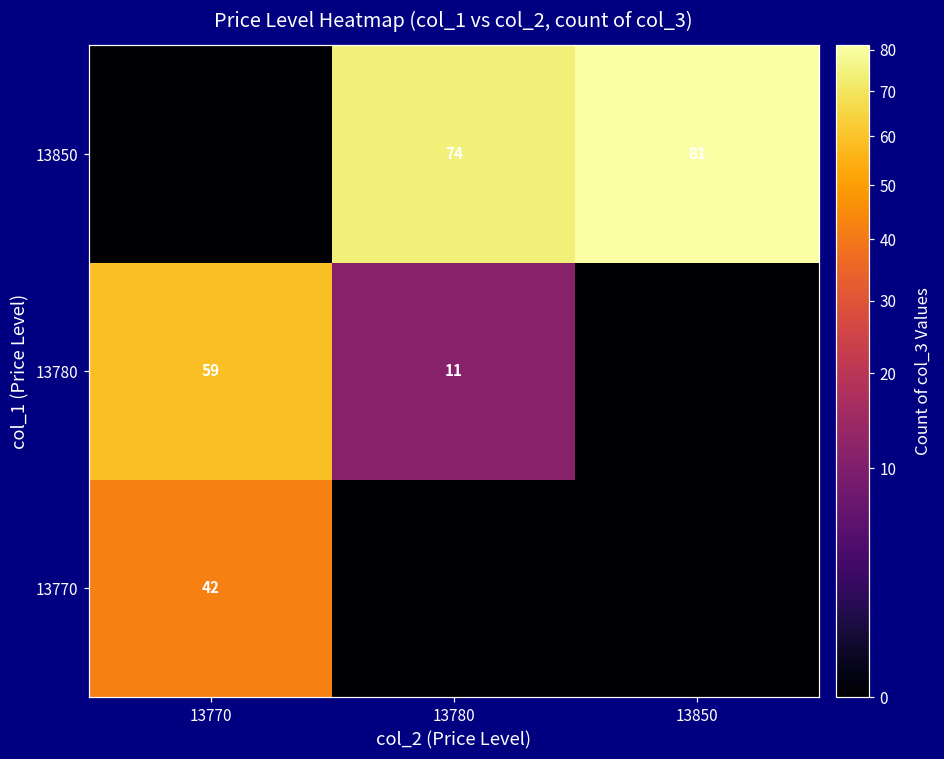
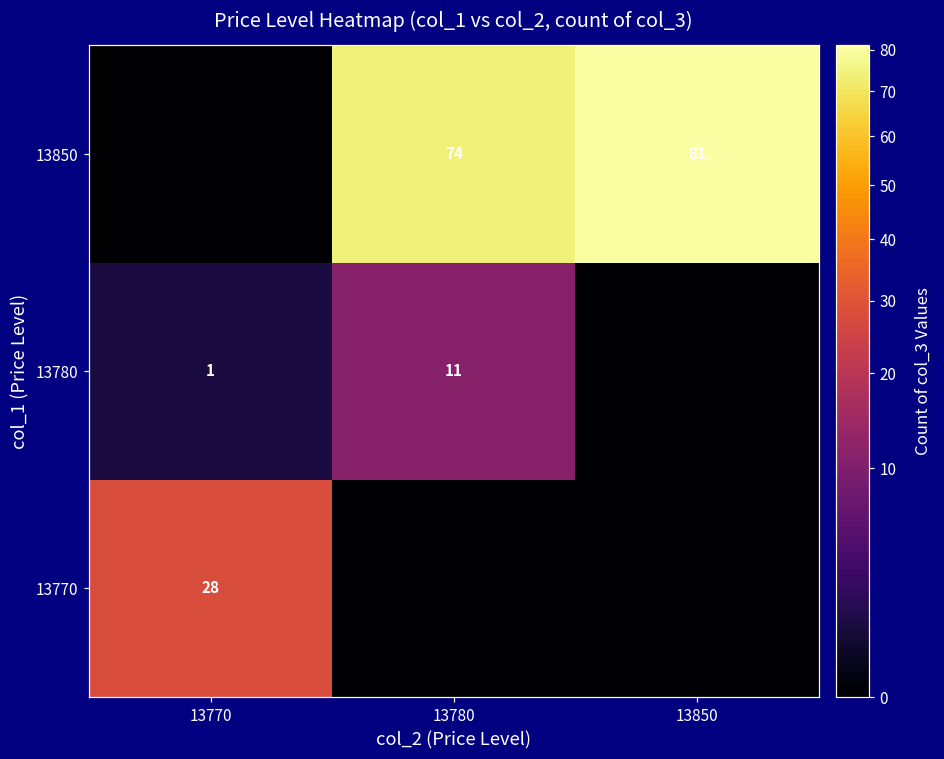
  {
    "13850": {
      "13780": 74,
      "13850": 81
    },
    "13780": {
-     "13770": 59,
+     "13770": 1,
      "13780": 11
    },
    "13770": {
-     "13770": 42
+     "13770": 28
    }
  }
